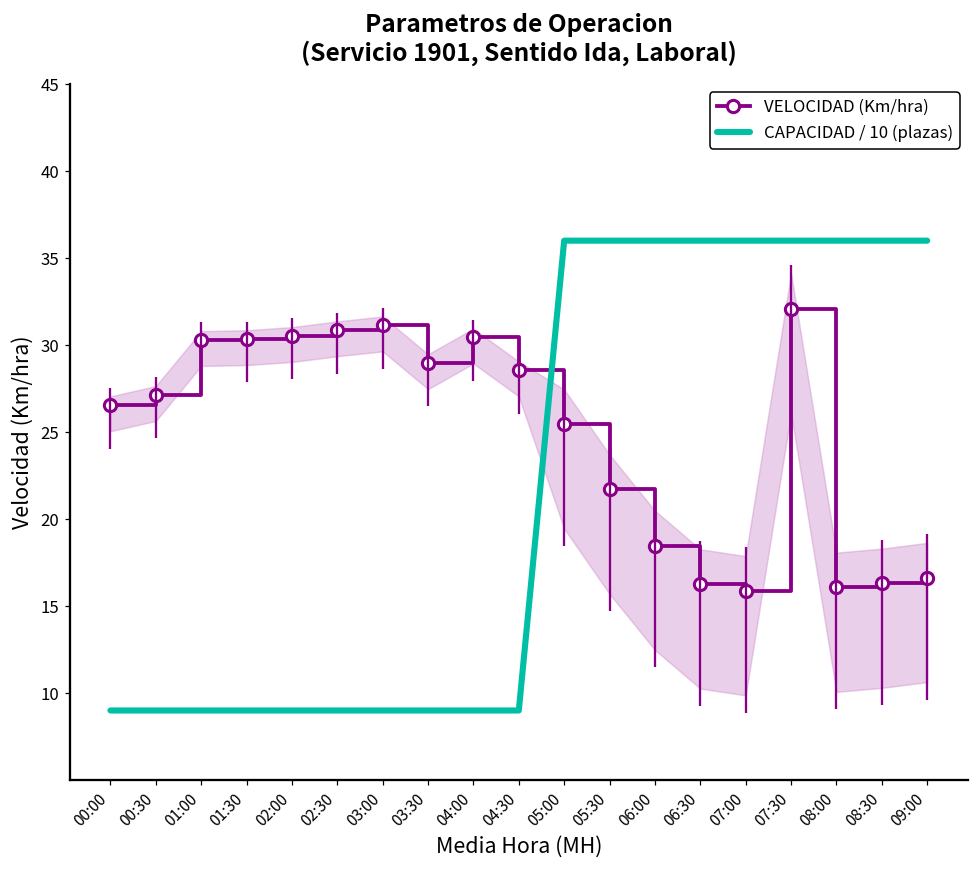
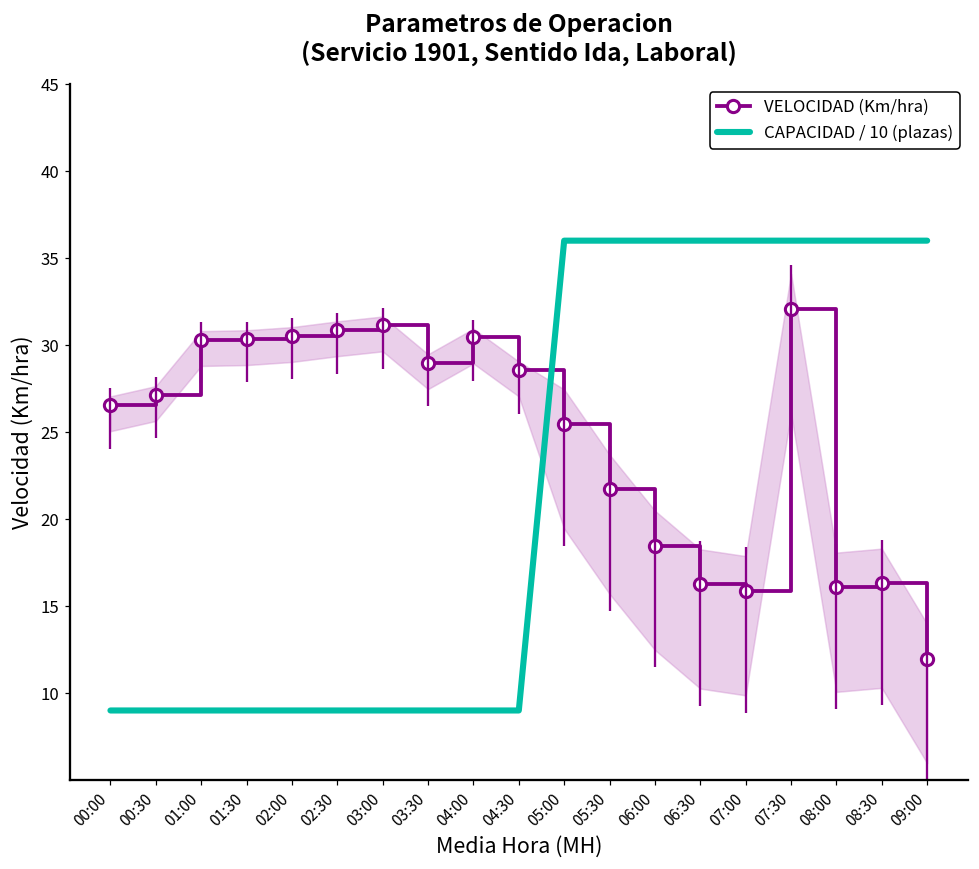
  {
    "VELOCIDAD (Km/hra)": {
      "00:00": 26.6,
      "00:30": 27.1,
      "01:00": 30.3,
      "01:30": 30.4,
      "02:00": 30.5,
      "02:30": 30.9,
      "03:00": 31.1,
      "03:30": 29.0,
      "04:00": 30.4,
      "04:30": 28.6,
      "05:00": 25.5,
      "05:30": 21.7,
      "06:00": 18.5,
      "06:30": 16.3,
      "07:00": 15.9,
      "07:30": 32.1,
      "08:00": 16.1,
      "08:30": 16.3,
-     "09:00": 16.6
+     "09:00": 12.0
    },
    "CAPACIDAD / 10 (plazas)": {
      "00:00": 9.0,
      "00:30": 9.0,
      "01:00": 9.0,
      "01:30": 9.0,
      "02:00": 9.0,
      "02:30": 9.0,
      "03:00": 9.0,
      "03:30": 9.0,
      "04:00": 9.0,
      "04:30": 9.0,
      "05:00": 36.0,
      "05:30": 36.0,
      "06:00": 36.0,
      "06:30": 36.0,
      "07:00": 36.0,
      "07:30": 36.0,
      "08:00": 36.0,
      "08:30": 36.0,
      "09:00": 36.0
    }
  }
